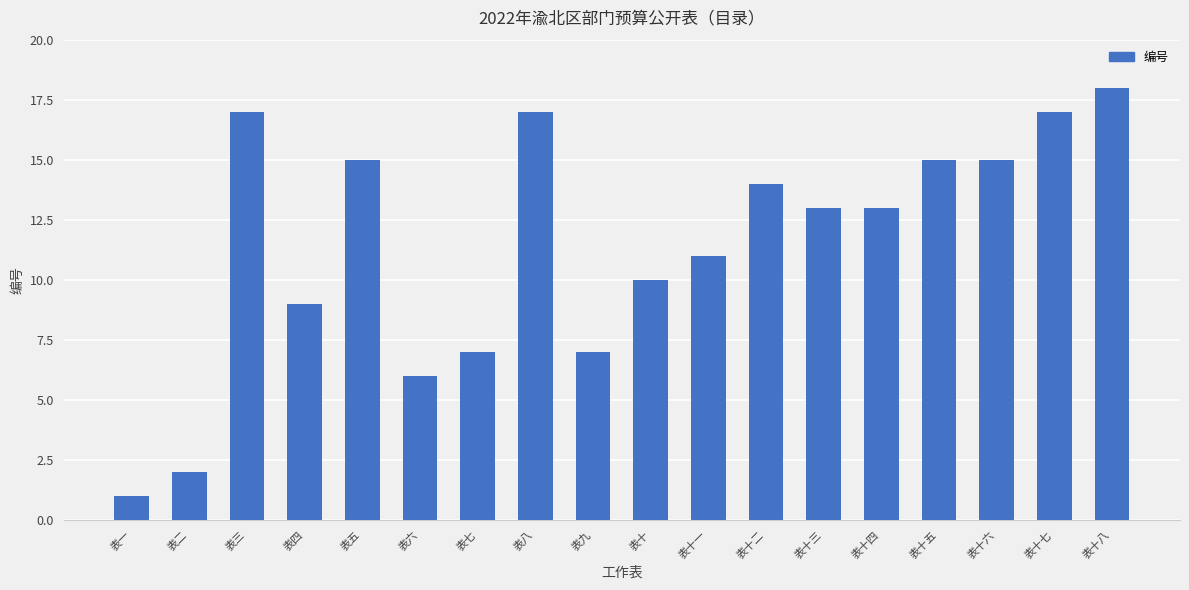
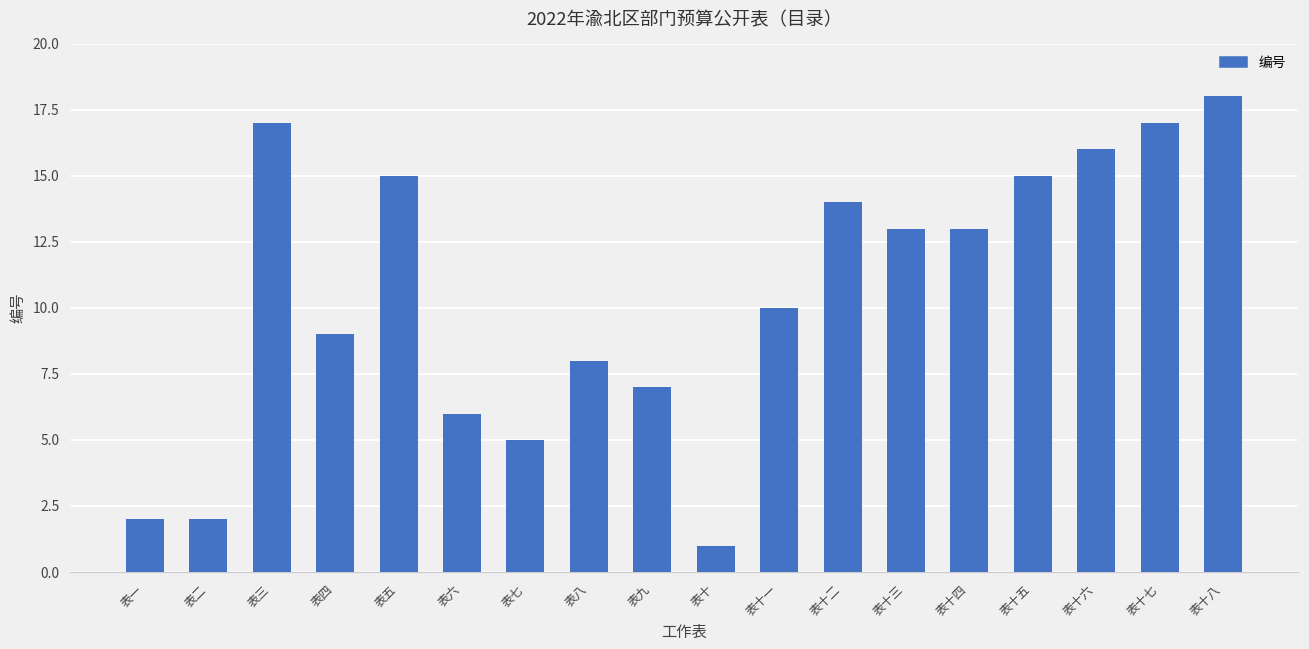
  {
-   "表一": 1,
+   "表一": 2,
    "表二": 2,
    "表三": 17,
    "表四": 9,
    "表五": 15,
    "表六": 6,
-   "表七": 7,
-   "表八": 17,
+   "表七": 5,
+   "表八": 8,
    "表九": 7,
-   "表十": 10,
-   "表十一": 11,
+   "表十": 1,
+   "表十一": 10,
    "表十二": 14,
    "表十三": 13,
    "表十四": 13,
    "表十五": 15,
-   "表十六": 15,
+   "表十六": 16,
    "表十七": 17,
    "表十八": 18
  }
